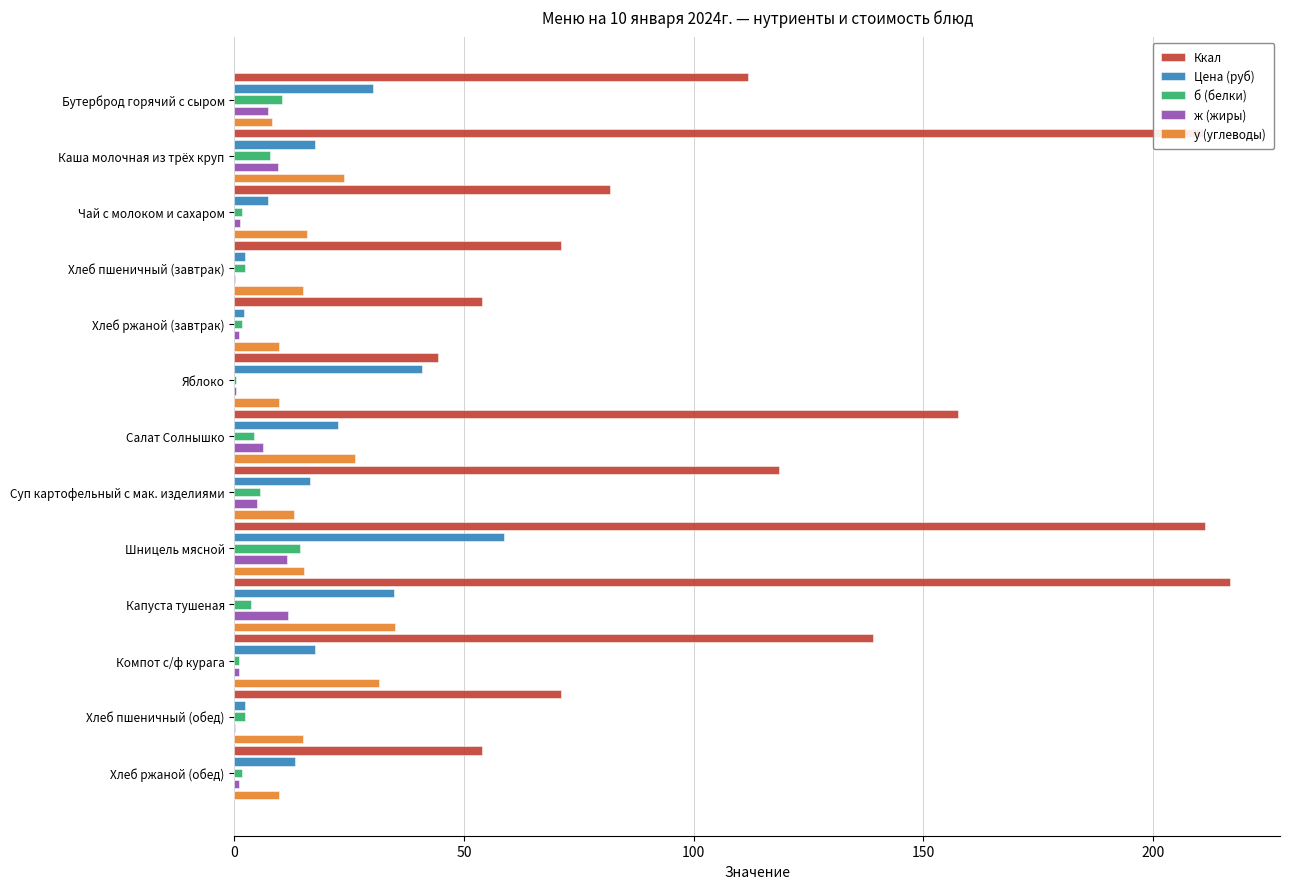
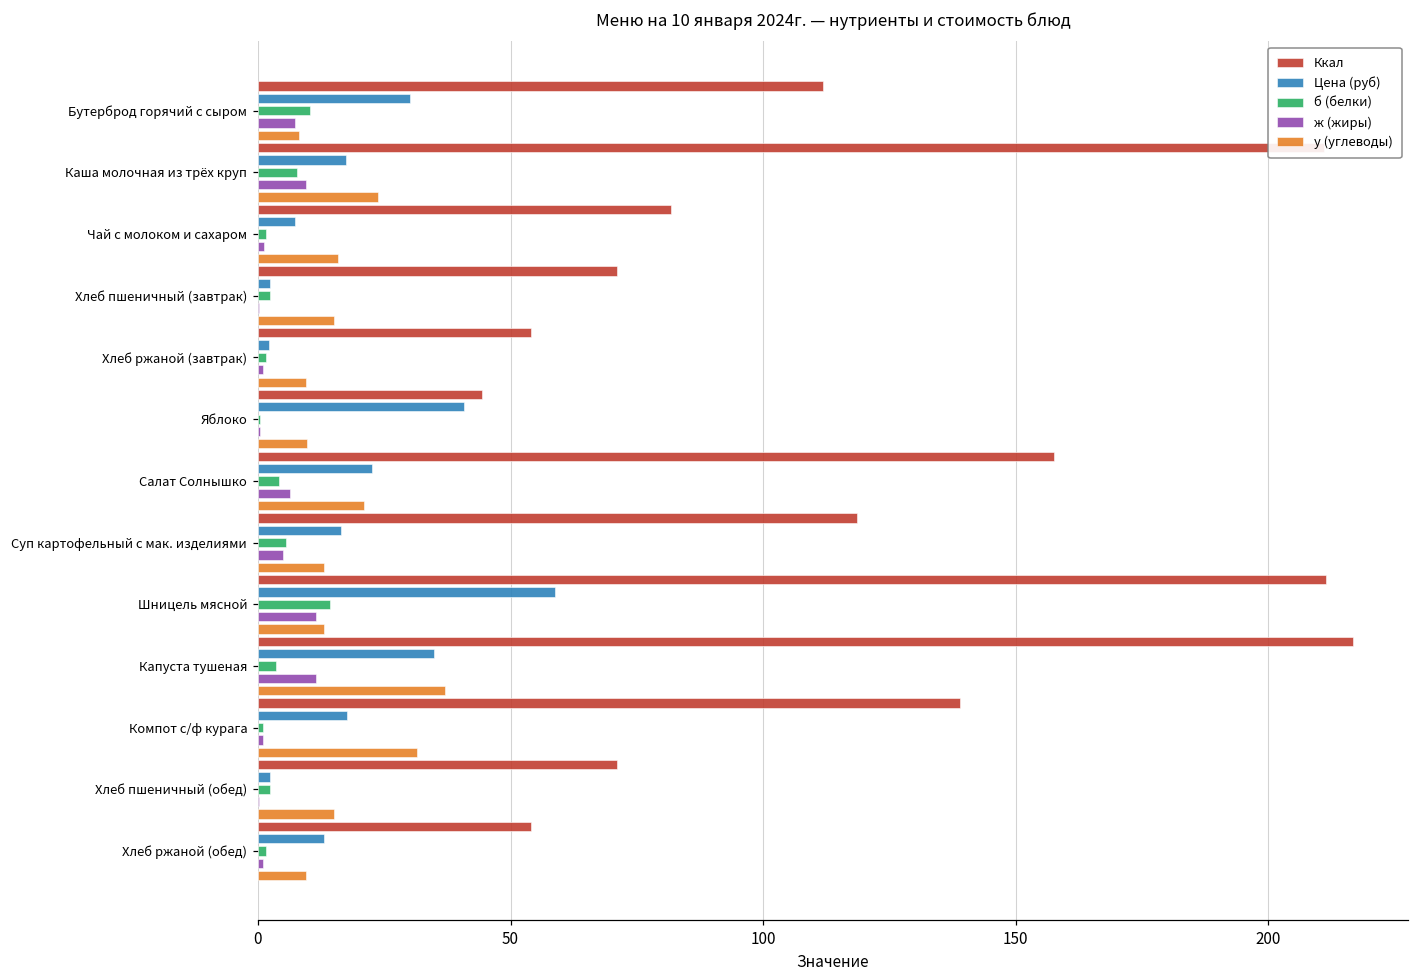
  {
    "Ккал": {
      "Бутерброд горячий с сыром": 112,
      "Чай с молоком и сахаром": 82,
      "Хлеб пшеничный (завтрак)": 71,
      "Хлеб ржаной (завтрак)": 54,
      "Яблоко": 44,
      "Салат Солнышко": 158,
      "Суп картофельный с мак. изделиями": 119,
      "Шницель мясной": 211,
      "Капуста тушеная": 217,
      "Компот с/ф курага": 139,
      "Хлеб пшеничный (обед)": 71,
      "Хлеб ржаной (обед)": 54
    },
    "Цена (руб)": {
      "Бутерброд горячий с сыром": 30,
      "Каша молочная из трёх круп": 17,
      "Чай с молоком и сахаром": 7,
      "Хлеб пшеничный (завтрак)": 2,
      "Хлеб ржаной (завтрак)": 2,
      "Яблоко": 41,
      "Салат Солнышко": 23,
      "Суп картофельный с мак. изделиями": 16,
      "Шницель мясной": 59,
      "Капуста тушеная": 35,
      "Компот с/ф курага": 18,
      "Хлеб пшеничный (обед)": 2,
      "Хлеб ржаной (обед)": 13
    },
    "б (белки)": {
      "Бутерброд горячий с сыром": 10,
      "Каша молочная из трёх круп": 8,
      "Чай с молоком и сахаром": 2,
      "Хлеб пшеничный (завтрак)": 2,
      "Хлеб ржаной (завтрак)": 2,
      "Салат Солнышко": 4,
      "Суп картофельный с мак. изделиями": 6,
      "Шницель мясной": 14,
      "Капуста тушеная": 4,
      "Компот с/ф курага": 1,
      "Хлеб пшеничный (обед)": 2,
      "Хлеб ржаной (обед)": 2
    },
    "ж (жиры)": {
      "Бутерброд горячий с сыром": 7,
      "Каша молочная из трёх круп": 9,
      "Чай с молоком и сахаром": 1,
      "Хлеб ржаной (завтрак)": 1,
      "Салат Солнышко": 6,
      "Суп картофельный с мак. изделиями": 5,
      "Шницель мясной": 11,
      "Капуста тушеная": 12,
      "Компот с/ф курага": 1,
      "Хлеб ржаной (обед)": 1
    },
    "у (углеводы)": {
      "Бутерброд горячий с сыром": 8,
      "Каша молочная из трёх круп": 24,
      "Чай с молоком и сахаром": 16,
      "Хлеб пшеничный (завтрак)": 15,
      "Хлеб ржаной (завтрак)": 10,
      "Яблоко": 10,
-     "Салат Солнышко": 26,
+     "Салат Солнышко": 21,
      "Суп картофельный с мак. изделиями": 13,
-     "Шницель мясной": 15,
-     "Капуста тушеная": 35,
+     "Шницель мясной": 13,
+     "Капуста тушеная": 37,
      "Компот с/ф курага": 32,
      "Хлеб пшеничный (обед)": 15,
      "Хлеб ржаной (обед)": 10
    }
  }
